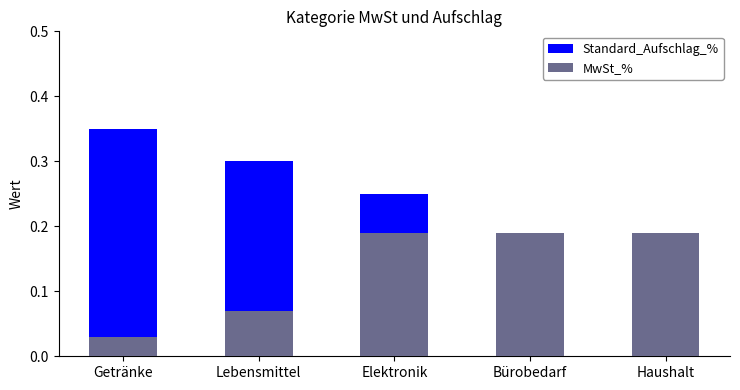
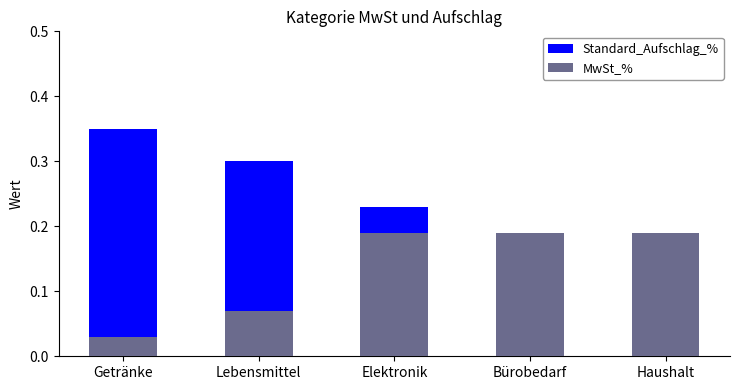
  {
    "Standard_Aufschlag_%": {
      "Getränke": 0.35,
      "Lebensmittel": 0.30,
-     "Elektronik": 0.25
+     "Elektronik": 0.23
    },
    "MwSt_%": {
      "Bürobedarf": 0.19,
      "Haushalt": 0.19
    }
  }
